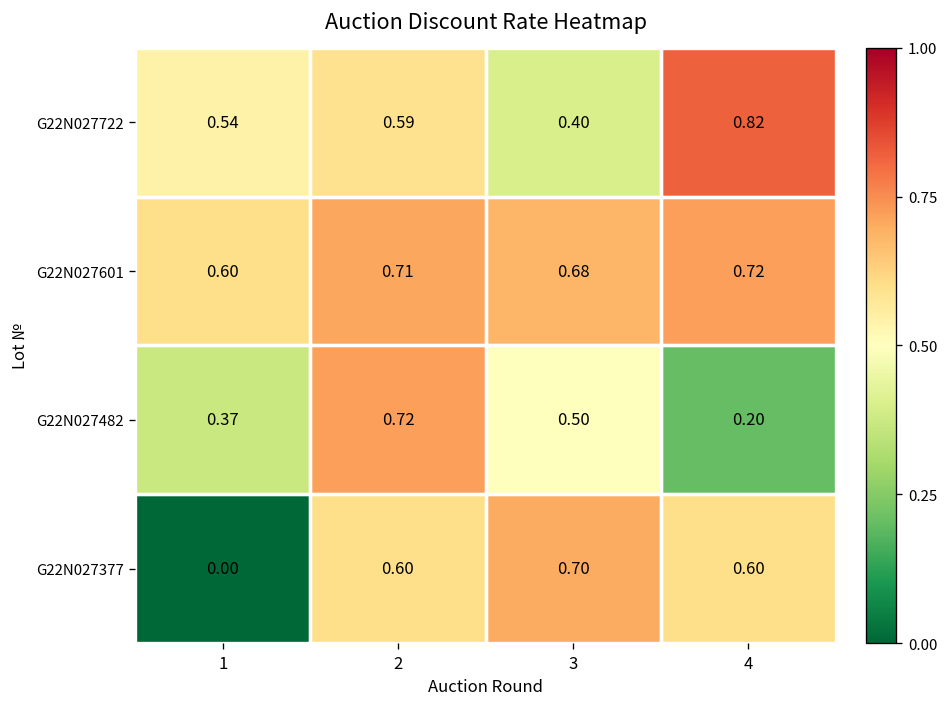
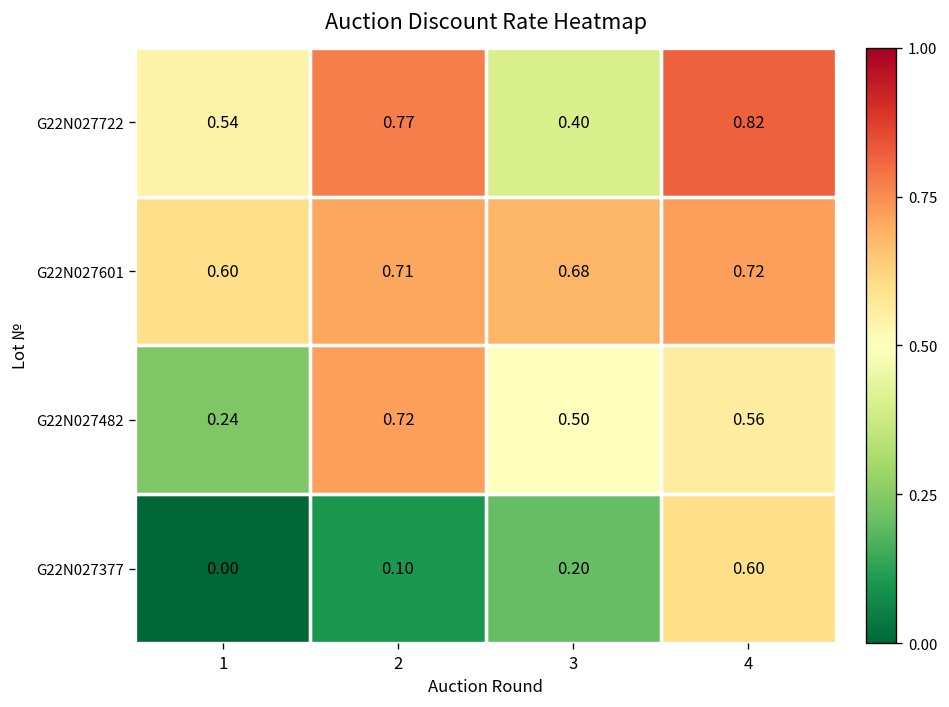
  {
    "G22N027722": {
      "1": 0.54,
-     "2": 0.59,
+     "2": 0.77,
      "3": 0.40,
      "4": 0.82
    },
    "G22N027601": {
      "1": 0.60,
      "2": 0.71,
      "3": 0.68,
      "4": 0.72
    },
    "G22N027482": {
-     "1": 0.37,
+     "1": 0.24,
      "2": 0.72,
      "3": 0.50,
-     "4": 0.20
+     "4": 0.56
    },
    "G22N027377": {
      "1": 0.00,
-     "2": 0.60,
-     "3": 0.70,
+     "2": 0.10,
+     "3": 0.20,
      "4": 0.60
    }
  }
